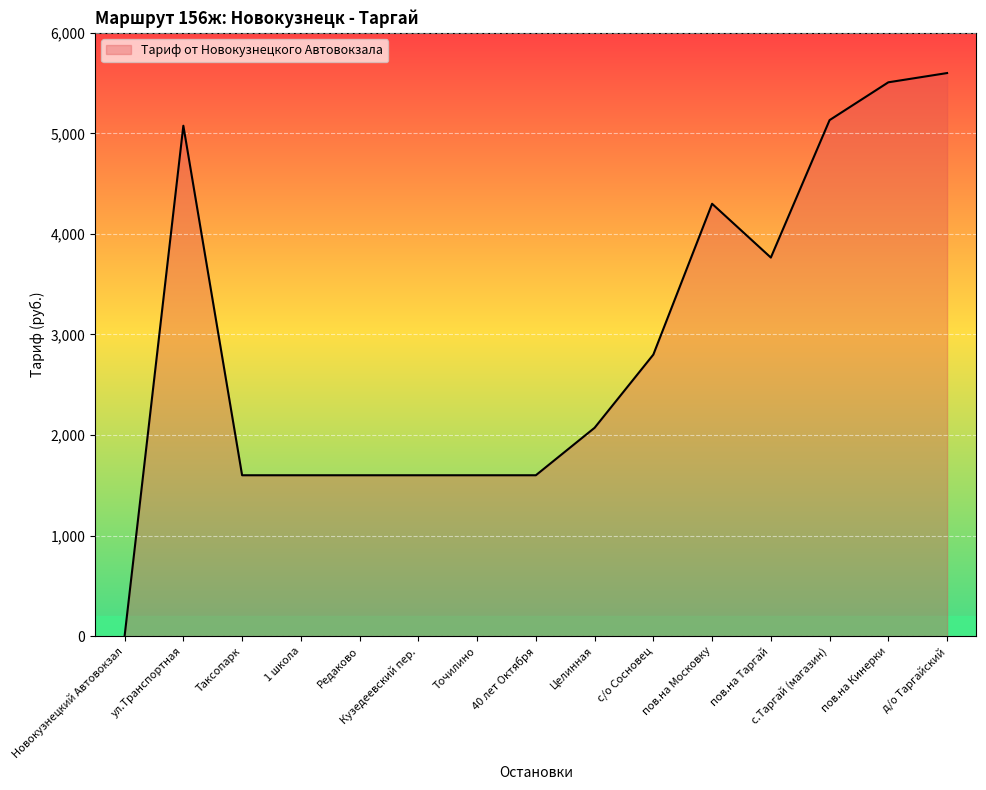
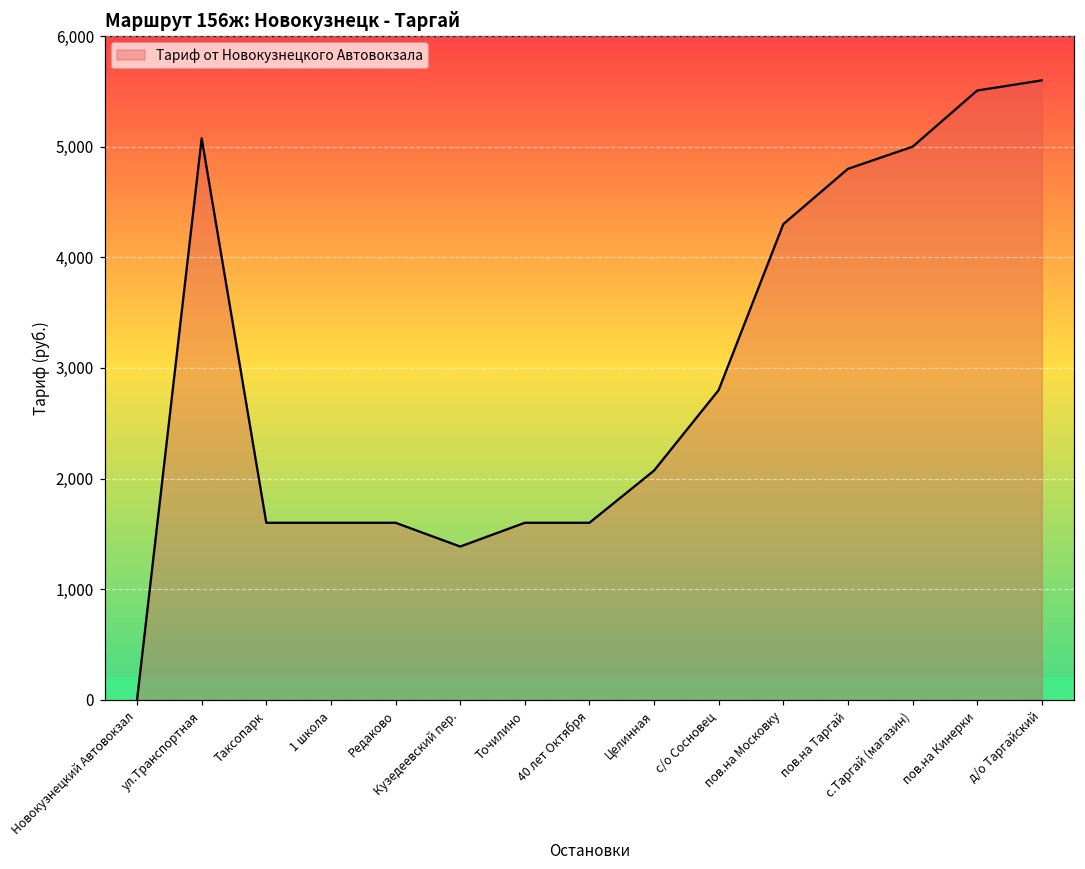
  {
    "ул.Транспортная": "5,080",
    "Таксопарк": "1,600",
    "1 школа": "1,600",
    "Редаково": "1,600",
-   "Кузедеевский пер.": "1,600",
+   "Кузедеевский пер.": "1,390",
    "Точилино": "1,600",
    "40 лет Октября": "1,600",
    "Целинная": "2,070",
    "с/о Сосновец": "2,800",
    "пов.на Московку": "4,300",
-   "пов.на Таргай": "3,770",
-   "с.Таргай (магазин)": "5,130",
+   "пов.на Таргай": "4,800",
+   "с.Таргай (магазин)": "5,000",
    "пов.на Кинерки": "5,510",
    "д/о Таргайский": "5,600"
  }
